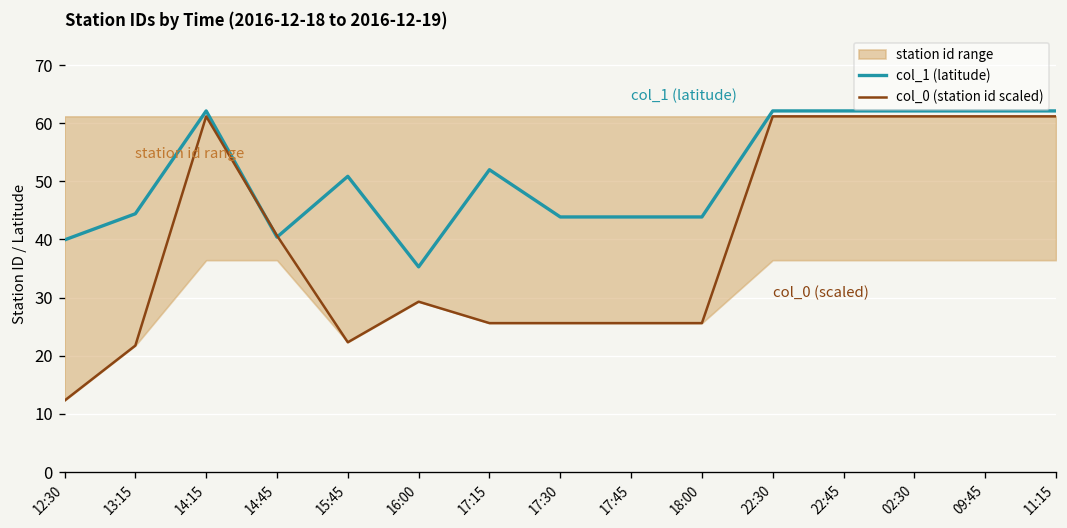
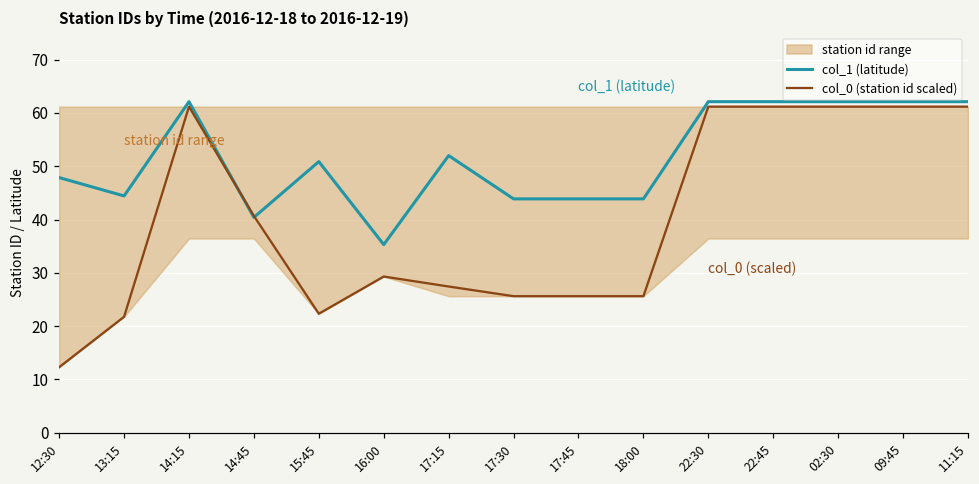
  {
    "col_1 (latitude)": {
-     "12:30": 40,
+     "12:30": 48,
      "13:15": 44,
      "14:15": 62,
      "15:45": 51,
      "16:00": 35,
      "17:15": 52,
      "17:30": 44,
      "17:45": 44,
      "18:00": 44,
      "22:30": 62,
      "22:45": 62,
      "02:30": 62,
      "09:45": 62,
      "11:15": 62
    },
    "col_0 (station id scaled)": {
      "12:30": 12,
      "13:15": 22,
      "15:45": 22,
      "16:00": 29,
-     "17:15": 26,
+     "17:15": 27,
      "17:30": 26,
      "17:45": 26,
      "18:00": 26
    }
  }
